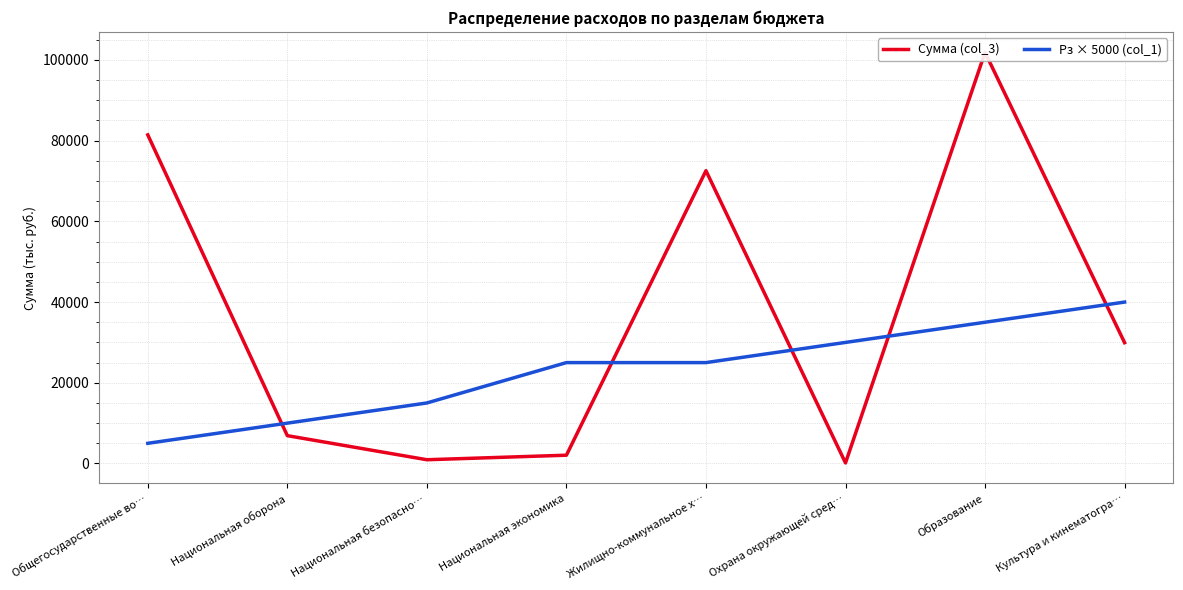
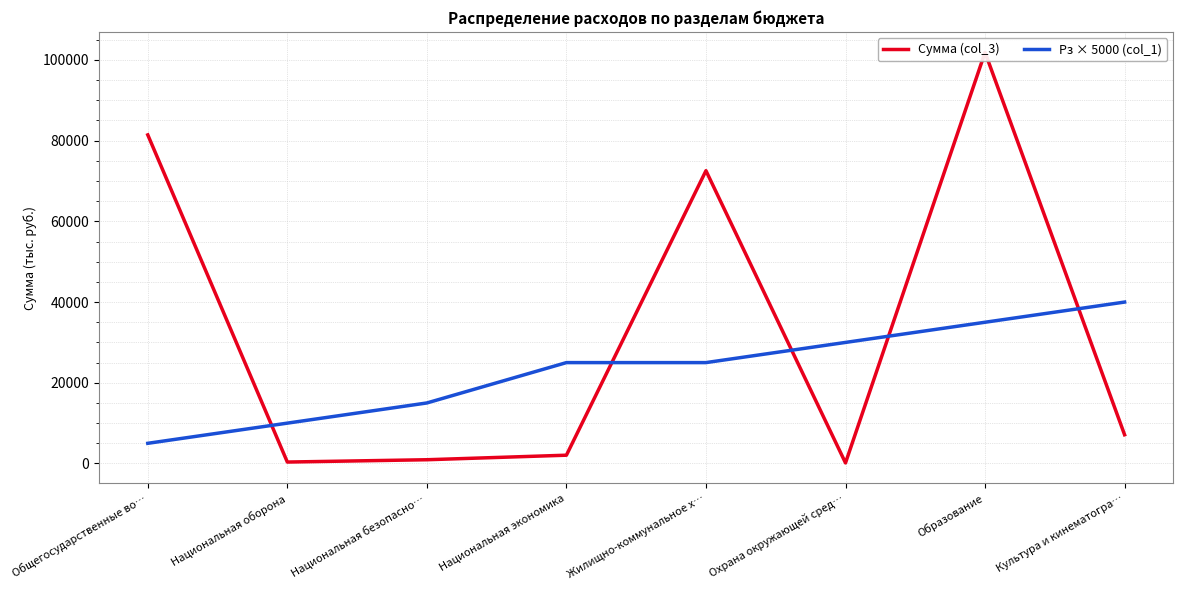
  {
    "Сумма (col_3)": {
      "Общегосударственные во…": 81000,
-     "Национальная оборона": 7000,
+     "Национальная оборона": 0,
      "Национальная безопасно…": 1000,
      "Национальная экономика": 2000,
      "Жилищно-коммунальное х…": 73000,
      "Охрана окружающей сред…": 0,
-     "Культура и кинематогра…": 30000
+     "Культура и кинематогра…": 7000
    },
    "Рз × 5000 (col_1)": {
      "Общегосударственные во…": 5000,
      "Национальная оборона": 10000,
      "Национальная безопасно…": 15000,
      "Национальная экономика": 25000,
      "Жилищно-коммунальное х…": 25000,
      "Охрана окружающей сред…": 30000,
      "Образование": 35000,
      "Культура и кинематогра…": 40000
    }
  }
